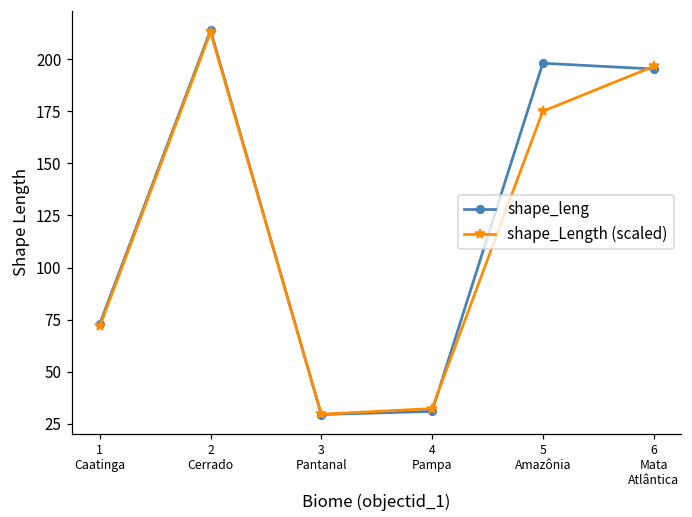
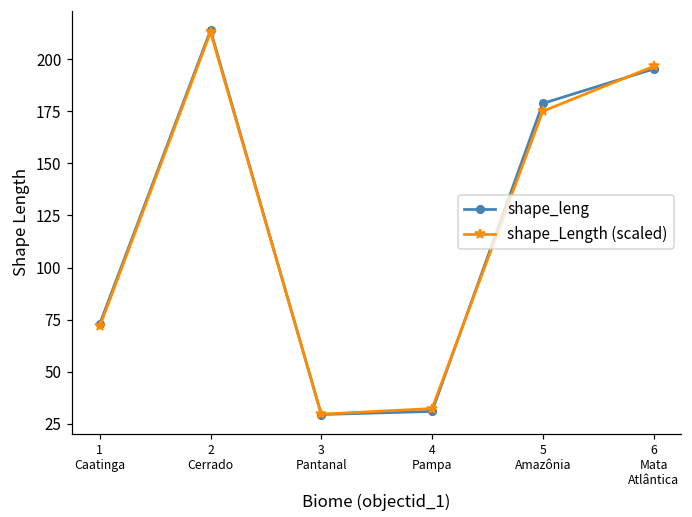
  {
    "shape_leng": {
      "4 Pampa": 31,
-     "5 Amazônia": 198
+     "5 Amazônia": 179
    },
    "shape_Length (scaled)": {
      "4 Pampa": 32,
      "5 Amazônia": 175
    }
  }
